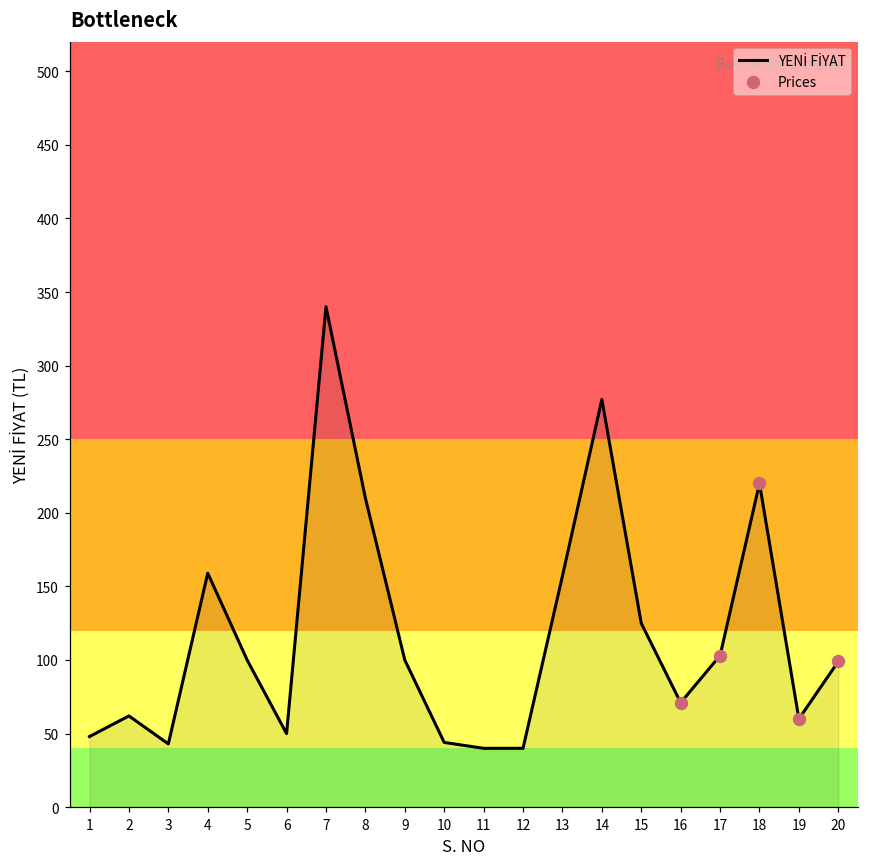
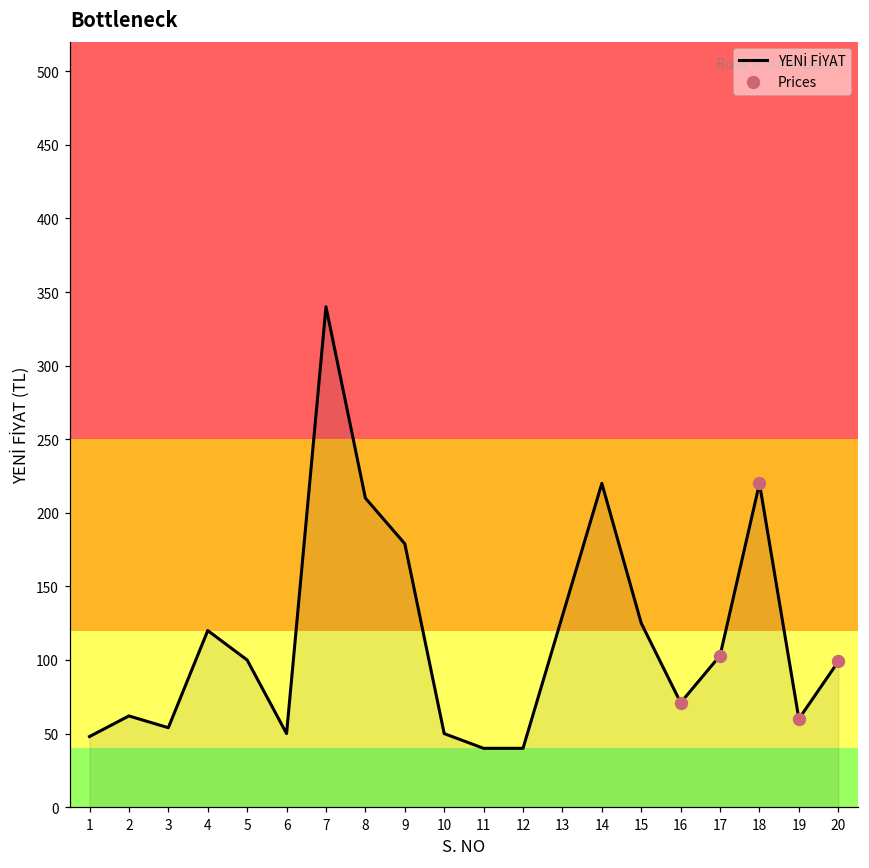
  {
    "YENİ FİYAT": {
      "1": 48,
      "2": 62,
-     "3": 43,
-     "4": 159,
+     "3": 54,
+     "4": 120,
      "5": 100,
      "6": 50,
      "7": 340,
      "8": 210,
-     "9": 100,
-     "10": 44,
+     "9": 179,
+     "10": 50,
      "11": 40,
      "12": 40,
-     "13": 157,
-     "14": 277,
+     "13": 130,
+     "14": 220,
      "15": 125
    }
  }
